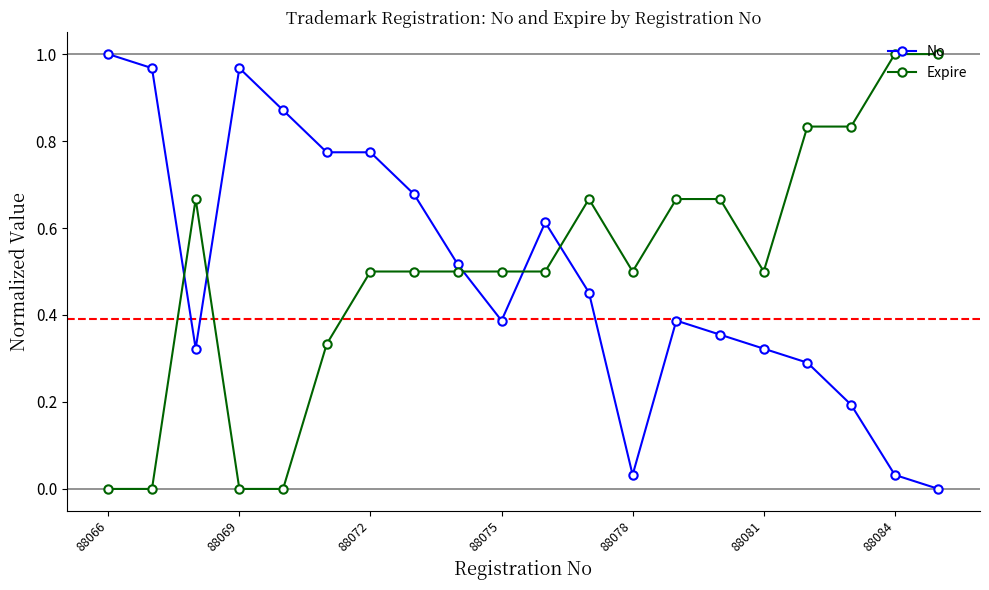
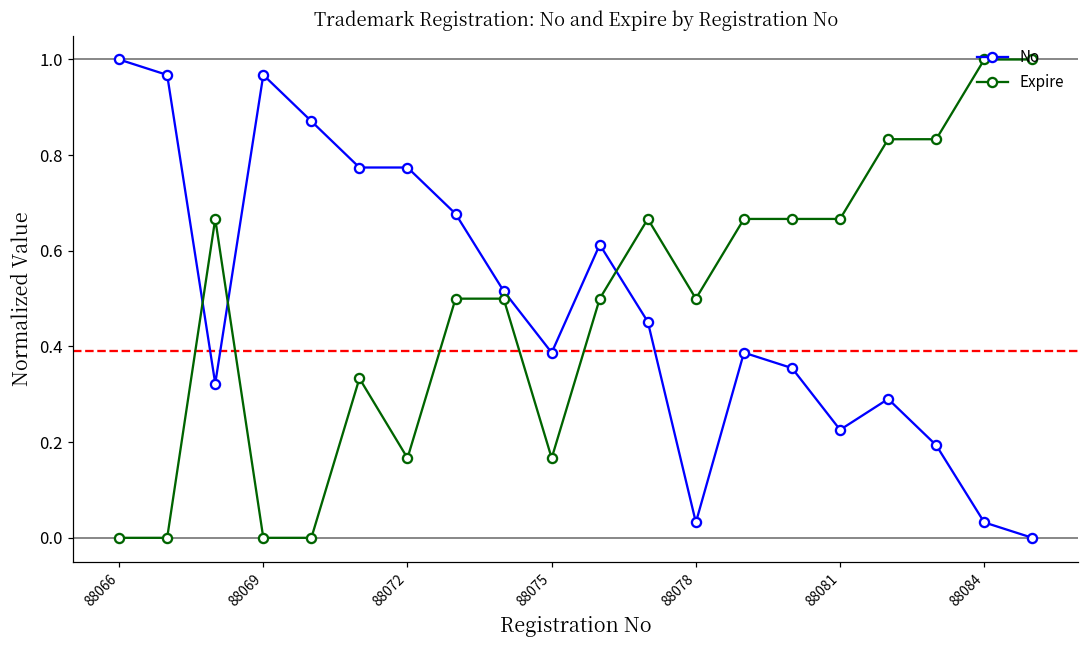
  {
    "No": {
      "88066": 1.00,
      "88069": 0.97,
      "88072": 0.77,
      "88075": 0.39,
      "88078": 0.03,
-     "88081": 0.32,
+     "88081": 0.23,
      "88084": 0.03
    },
    "Expire": {
      "88066": 0.00,
      "88069": 0.00,
-     "88072": 0.50,
-     "88075": 0.50,
+     "88072": 0.17,
+     "88075": 0.17,
      "88078": 0.50,
-     "88081": 0.50,
+     "88081": 0.67,
      "88084": 1.00
    }
  }
